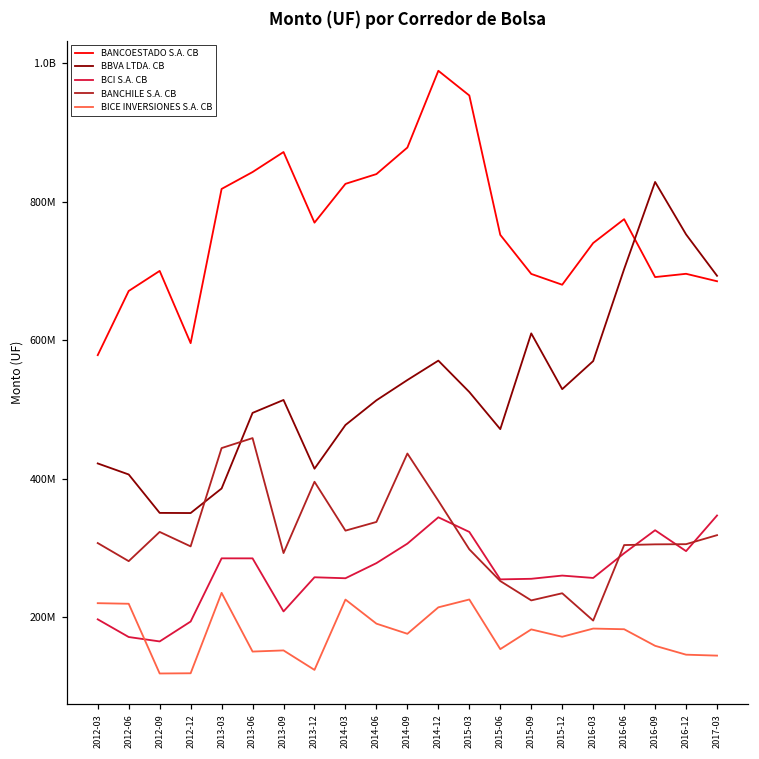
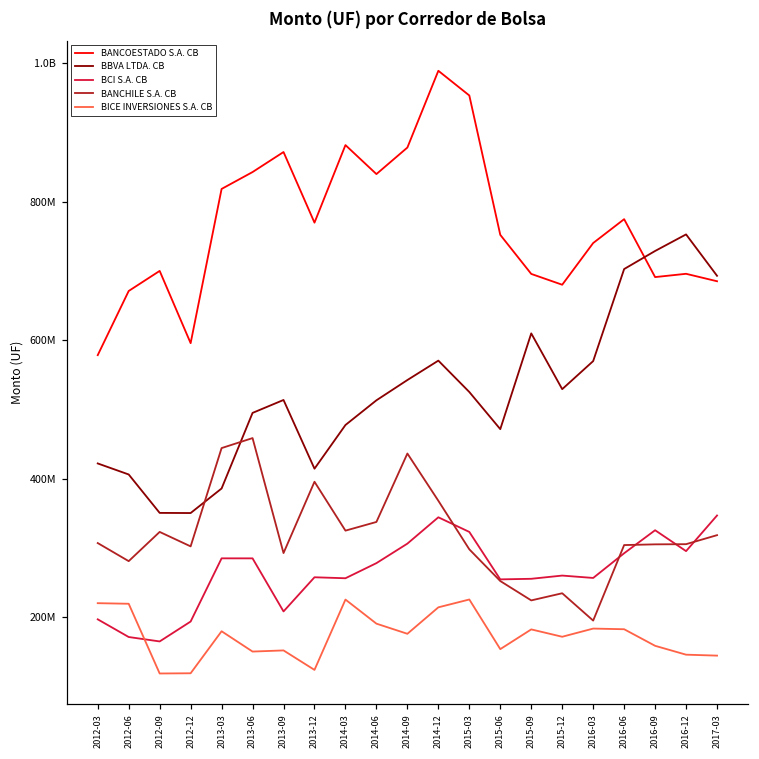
  {
    "BANCOESTADO S.A. CB": {
      "2012-03": 580000000,
      "2012-06": 670000000,
      "2012-09": 700000000,
      "2012-12": 600000000,
      "2013-03": 820000000,
      "2013-06": 840000000,
      "2013-09": 870000000,
      "2013-12": 770000000,
-     "2014-03": 830000000,
+     "2014-03": 880000000,
      "2014-06": 840000000,
      "2014-09": 880000000,
      "2014-12": 990000000,
      "2015-03": 950000000,
      "2015-06": 750000000,
      "2015-09": 700000000,
      "2015-12": 680000000,
      "2016-03": 740000000,
      "2016-06": 770000000,
      "2016-09": 690000000,
      "2016-12": 700000000,
      "2017-03": 690000000
    },
    "BBVA LTDA. CB": {
      "2012-03": 420000000,
      "2012-06": 410000000,
      "2012-09": 350000000,
      "2012-12": 350000000,
      "2013-03": 390000000,
      "2013-06": 500000000,
      "2013-09": 510000000,
      "2013-12": 410000000,
      "2014-03": 480000000,
      "2014-06": 510000000,
      "2014-09": 540000000,
      "2014-12": 570000000,
      "2015-03": 530000000,
      "2015-06": 470000000,
      "2015-09": 610000000,
      "2015-12": 530000000,
      "2016-03": 570000000,
      "2016-06": 700000000,
-     "2016-09": 830000000,
+     "2016-09": 730000000,
      "2016-12": 750000000,
      "2017-03": 690000000
    },
    "BICE INVERSIONES S.A. CB": {
      "2012-03": 220000000,
      "2012-06": 220000000,
      "2012-09": 120000000,
      "2012-12": 120000000,
-     "2013-03": 240000000,
+     "2013-03": 180000000,
      "2013-06": 150000000,
      "2013-09": 150000000,
      "2013-12": 120000000,
      "2014-03": 230000000,
      "2014-06": 190000000,
      "2014-09": 180000000,
      "2014-12": 210000000,
      "2015-03": 230000000,
      "2015-06": 150000000,
      "2015-09": 180000000,
      "2015-12": 170000000,
      "2016-03": 180000000,
      "2016-06": 180000000,
      "2016-09": 160000000,
      "2016-12": 150000000,
      "2017-03": 140000000
    }
  }
